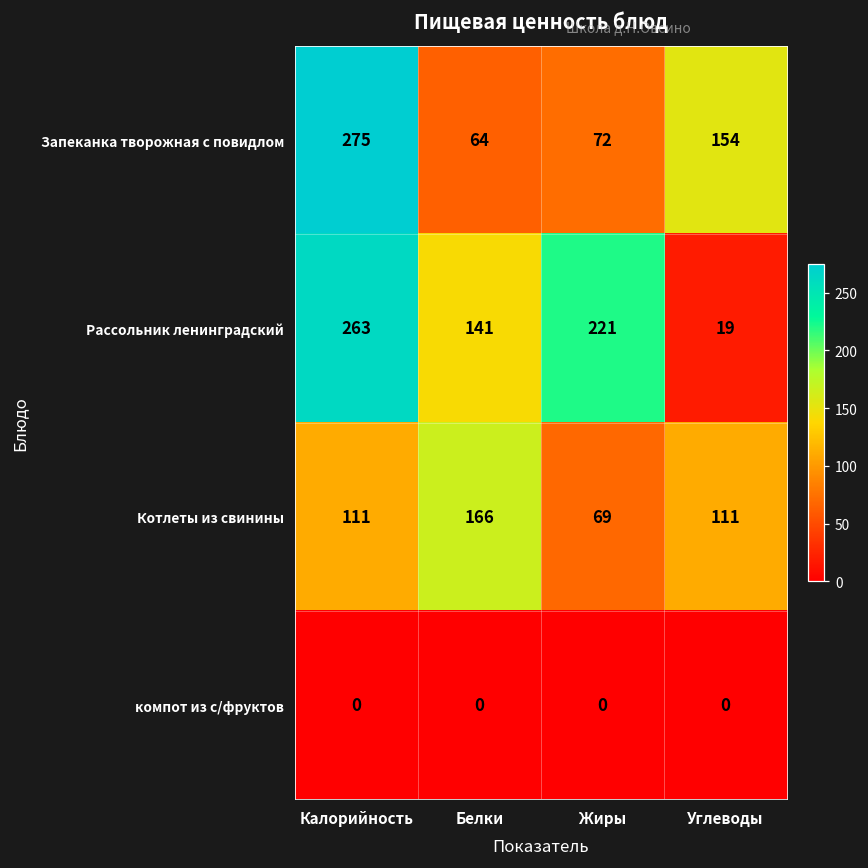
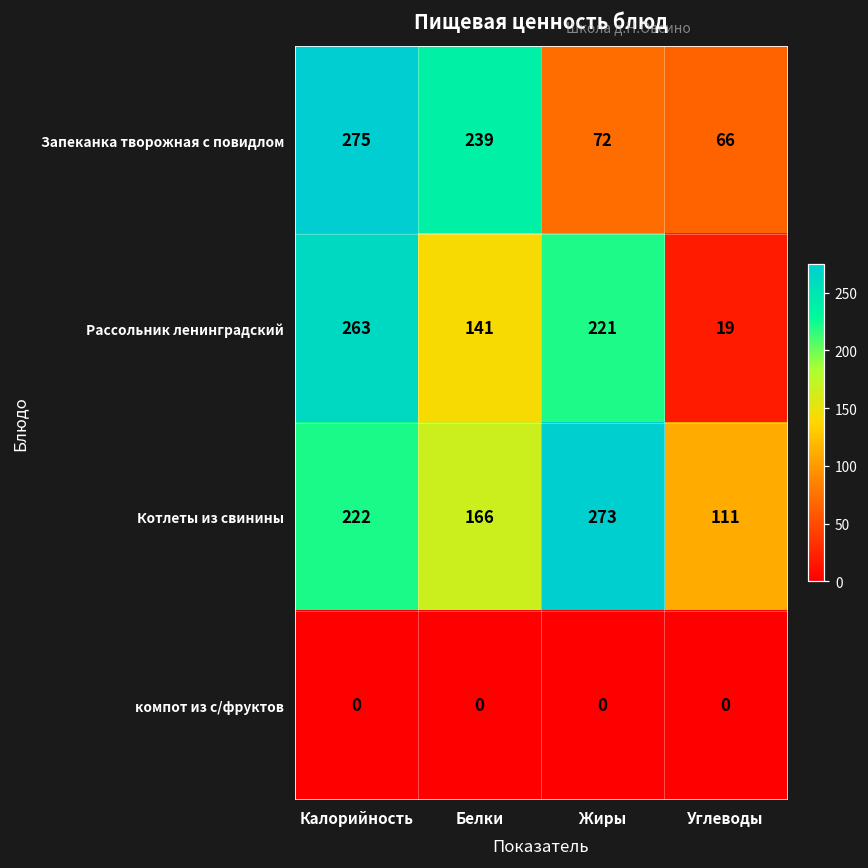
  {
    "Запеканка творожная с повидлом": {
      "Калорийность": 275,
-     "Белки": 64,
+     "Белки": 239,
      "Жиры": 72,
-     "Углеводы": 154
+     "Углеводы": 66
    },
    "Рассольник ленинградский": {
      "Калорийность": 263,
      "Белки": 141,
      "Жиры": 221,
      "Углеводы": 19
    },
    "Котлеты из свинины": {
-     "Калорийность": 111,
+     "Калорийность": 222,
      "Белки": 166,
-     "Жиры": 69,
+     "Жиры": 273,
      "Углеводы": 111
    },
    "компот из с/фруктов": {
      "Калорийность": 0,
      "Белки": 0,
      "Жиры": 0,
      "Углеводы": 0
    }
  }
